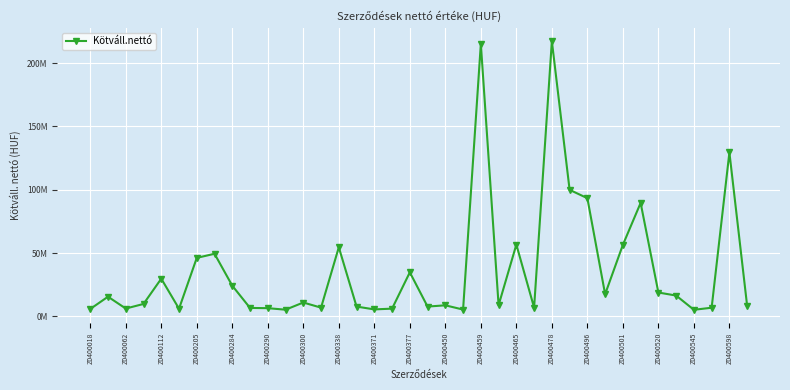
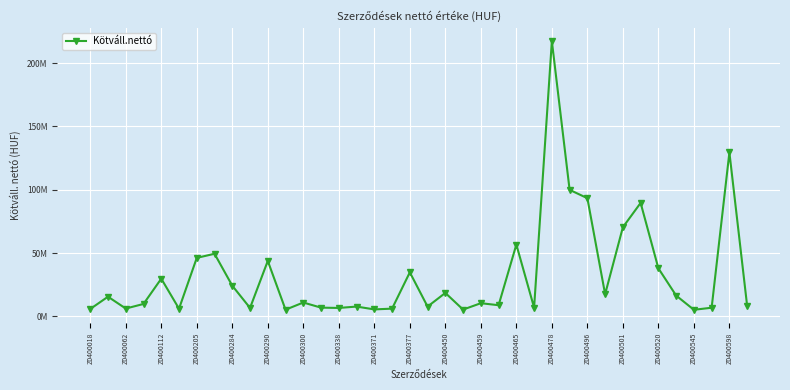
  {
    "Z0400018": 6000000,
    "Z0400062": 6000000,
    "Z0400112": 30000000,
    "Z0400205": 46000000,
    "Z0400284": 24000000,
-   "Z0400290": 6000000,
+   "Z0400290": 44000000,
    "Z0400300": 11000000,
-   "Z0400338": 55000000,
+   "Z0400338": 7000000,
    "Z0400371": 5000000,
    "Z0400377": 35000000,
-   "Z0400450": 9000000,
-   "Z0400459": 215000000,
+   "Z0400450": 18000000,
+   "Z0400459": 10000000,
    "Z0400465": 57000000,
    "Z0400478": 217000000,
    "Z0400496": 93000000,
-   "Z0400501": 56000000,
-   "Z0400520": 19000000,
+   "Z0400501": 70000000,
+   "Z0400520": 38000000,
    "Z0400545": 5000000,
    "Z0400598": 130000000
  }
